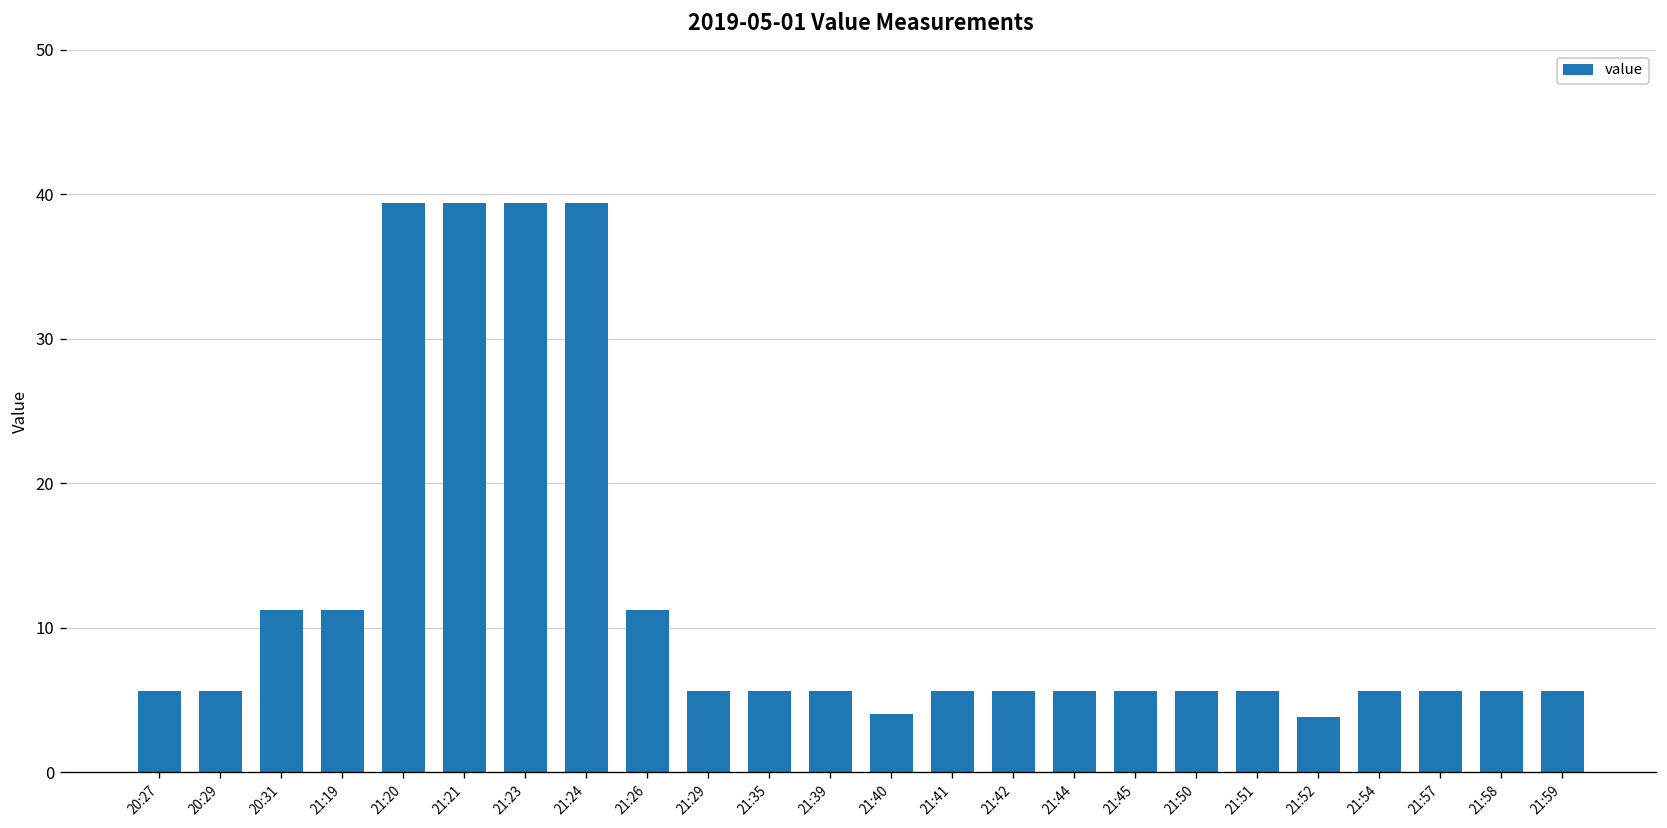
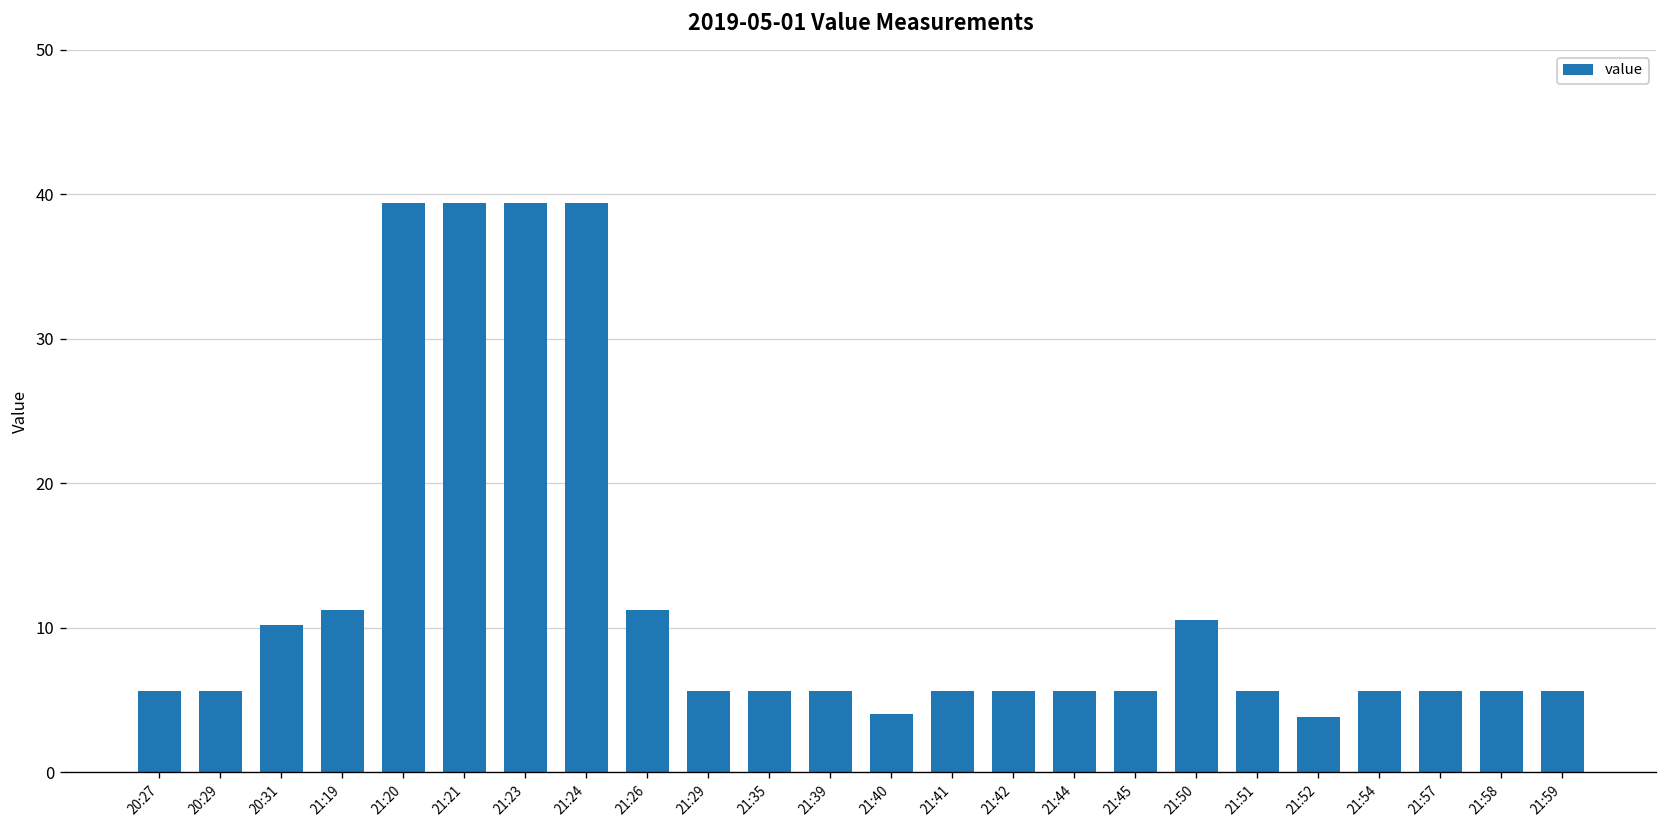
  {
    "20:27": 5.6,
    "20:29": 5.6,
-   "20:31": 11.3,
+   "20:31": 10.2,
    "21:19": 11.3,
    "21:20": 39.4,
    "21:21": 39.4,
    "21:23": 39.4,
    "21:24": 39.4,
    "21:26": 11.3,
    "21:29": 5.6,
    "21:35": 5.6,
    "21:39": 5.6,
    "21:40": 4.0,
    "21:41": 5.6,
    "21:42": 5.6,
    "21:44": 5.6,
    "21:45": 5.6,
-   "21:50": 5.6,
+   "21:50": 10.5,
    "21:51": 5.6,
    "21:52": 3.8,
    "21:54": 5.6,
    "21:57": 5.6,
    "21:58": 5.6,
    "21:59": 5.6
  }
